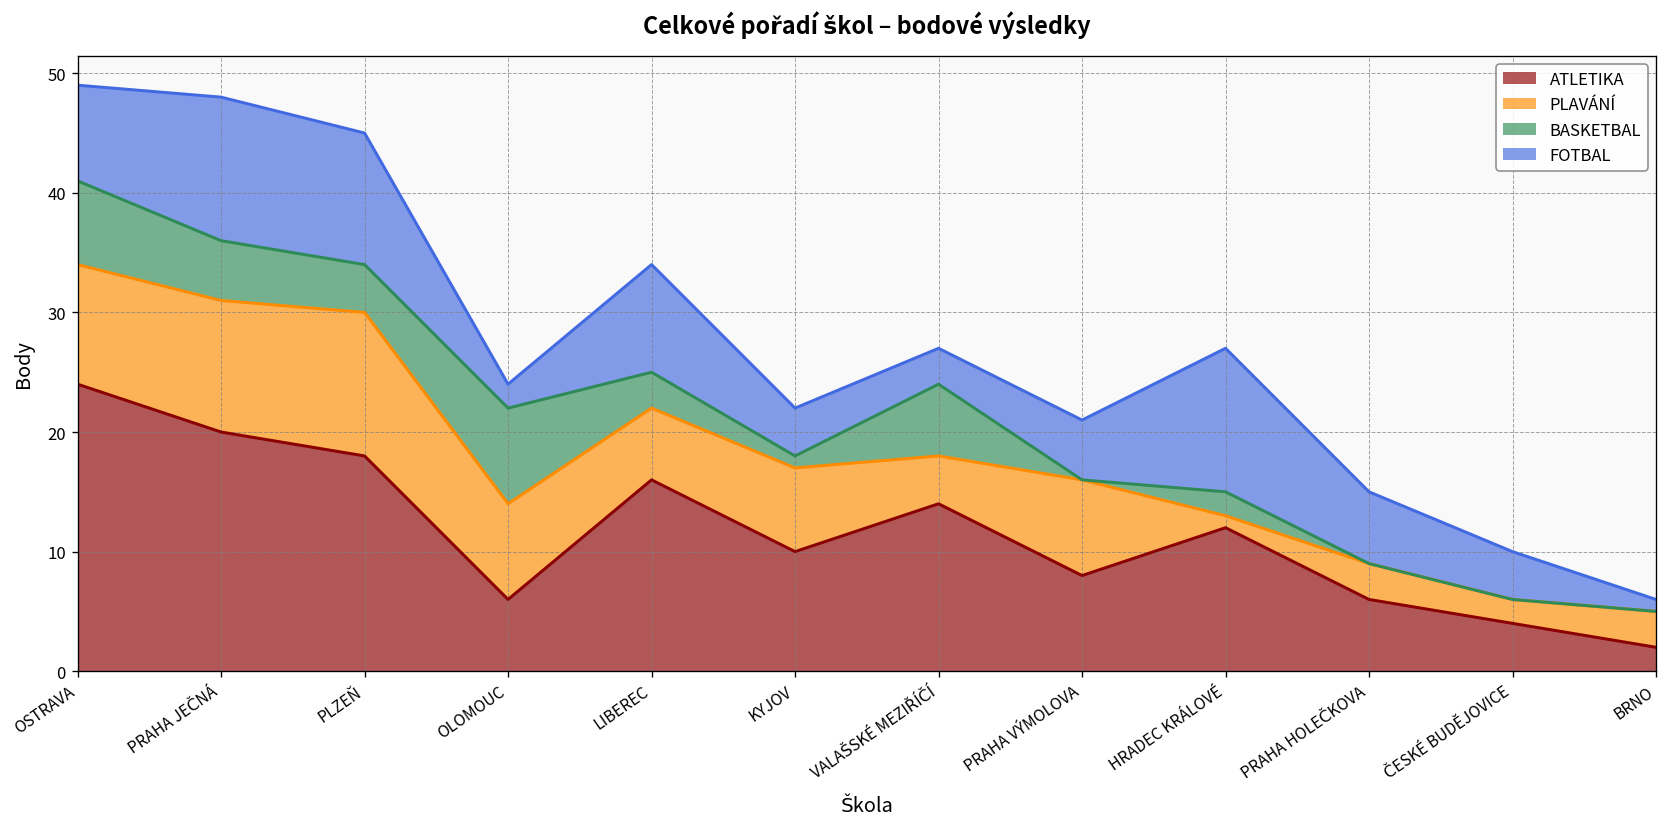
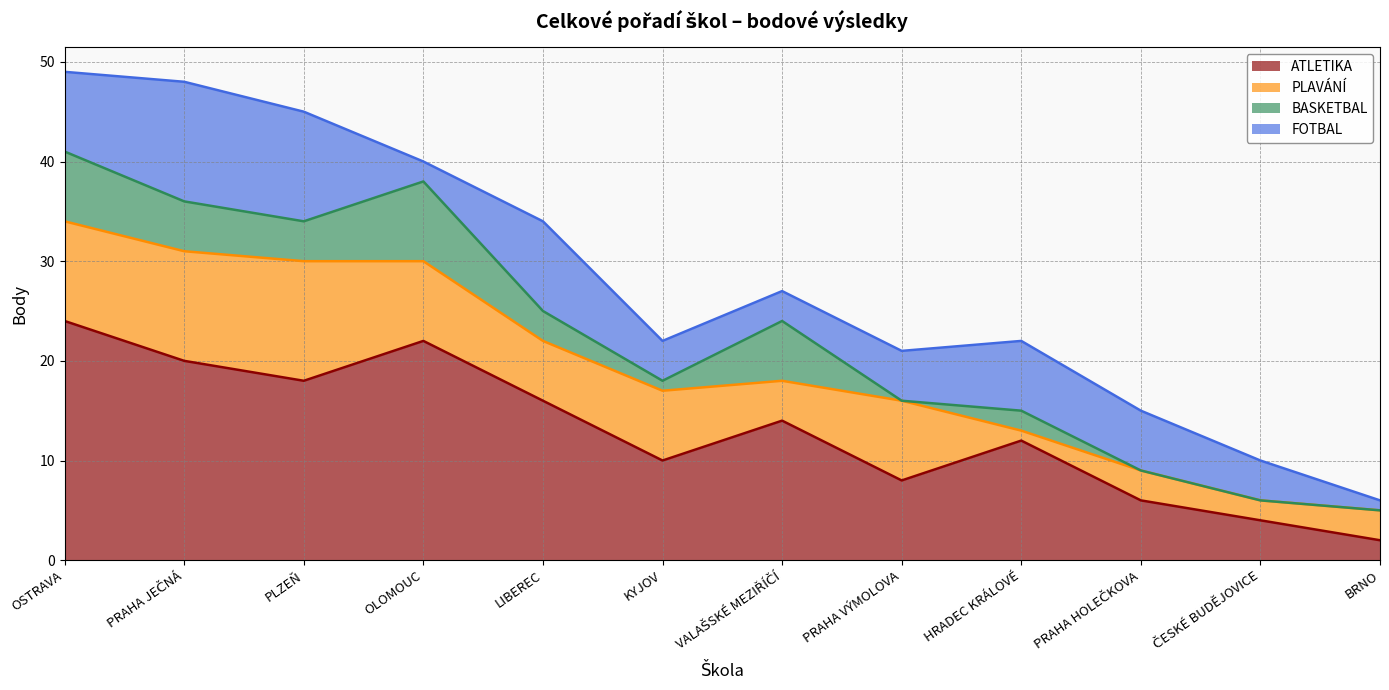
  {
    "ATLETIKA": {
      "OSTRAVA": 24,
      "PRAHA JEČNÁ": 20,
      "PLZEŇ": 18,
-     "OLOMOUC": 6,
+     "OLOMOUC": 22,
      "LIBEREC": 16,
      "KYJOV": 10,
      "VALAŠSKÉ MEZIŘÍČÍ": 14,
      "PRAHA VÝMOLOVA": 8,
      "HRADEC KRÁLOVÉ": 12,
      "PRAHA HOLEČKOVA": 6,
      "ČESKÉ BUDĚJOVICE": 4,
      "BRNO": 2
    },
    "PLAVÁNÍ": {
      "OSTRAVA": 10,
      "PRAHA JEČNÁ": 11,
      "PLZEŇ": 12,
      "OLOMOUC": 8,
      "LIBEREC": 6,
      "KYJOV": 7,
      "VALAŠSKÉ MEZIŘÍČÍ": 4,
      "HRADEC KRÁLOVÉ": 1
    },
    "BASKETBAL": {
      "OSTRAVA": 7,
      "PRAHA JEČNÁ": 5,
      "PLZEŇ": 4,
      "OLOMOUC": 8,
      "LIBEREC": 3,
      "KYJOV": 1,
      "VALAŠSKÉ MEZIŘÍČÍ": 6,
      "HRADEC KRÁLOVÉ": 2
    },
    "FOTBAL": {
      "OSTRAVA": 8,
      "PRAHA JEČNÁ": 12,
      "PLZEŇ": 11,
      "OLOMOUC": 2,
      "LIBEREC": 9,
      "KYJOV": 4,
      "VALAŠSKÉ MEZIŘÍČÍ": 3,
      "PRAHA VÝMOLOVA": 5,
-     "HRADEC KRÁLOVÉ": 12,
+     "HRADEC KRÁLOVÉ": 7,
      "PRAHA HOLEČKOVA": 6,
      "ČESKÉ BUDĚJOVICE": 4,
      "BRNO": 1
    }
  }
